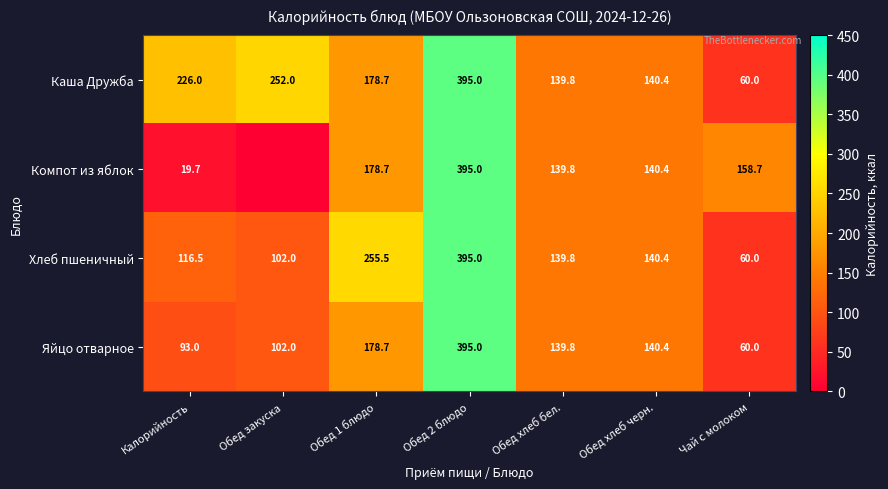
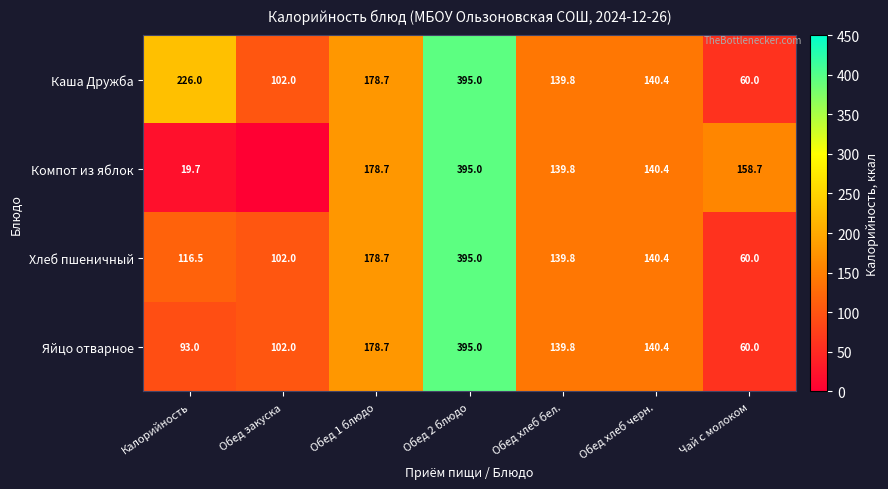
  {
    "Каша Дружба": {
      "Калорийность": 226.0,
-     "Обед закуска": 252.0,
+     "Обед закуска": 102.0,
      "Обед 1 блюдо": 178.7,
      "Обед 2 блюдо": 395.0,
      "Обед хлеб бел.": 139.8,
      "Обед хлеб черн.": 140.4
    },
    "Компот из яблок": {
      "Калорийность": 19.7,
      "Обед 1 блюдо": 178.7,
      "Обед 2 блюдо": 395.0,
      "Обед хлеб бел.": 139.8,
      "Обед хлеб черн.": 140.4,
      "Чай с молоком": 158.7
    },
    "Хлеб пшеничный": {
      "Калорийность": 116.5,
      "Обед закуска": 102.0,
-     "Обед 1 блюдо": 255.5,
+     "Обед 1 блюдо": 178.7,
      "Обед 2 блюдо": 395.0,
      "Обед хлеб бел.": 139.8,
      "Обед хлеб черн.": 140.4,
      "Чай с молоком": 60.0
    },
    "Яйцо отварное": {
      "Калорийность": 93.0,
      "Обед закуска": 102.0,
      "Обед 1 блюдо": 178.7,
      "Обед 2 блюдо": 395.0,
      "Обед хлеб бел.": 139.8,
      "Обед хлеб черн.": 140.4,
      "Чай с молоком": 60.0
    }
  }
